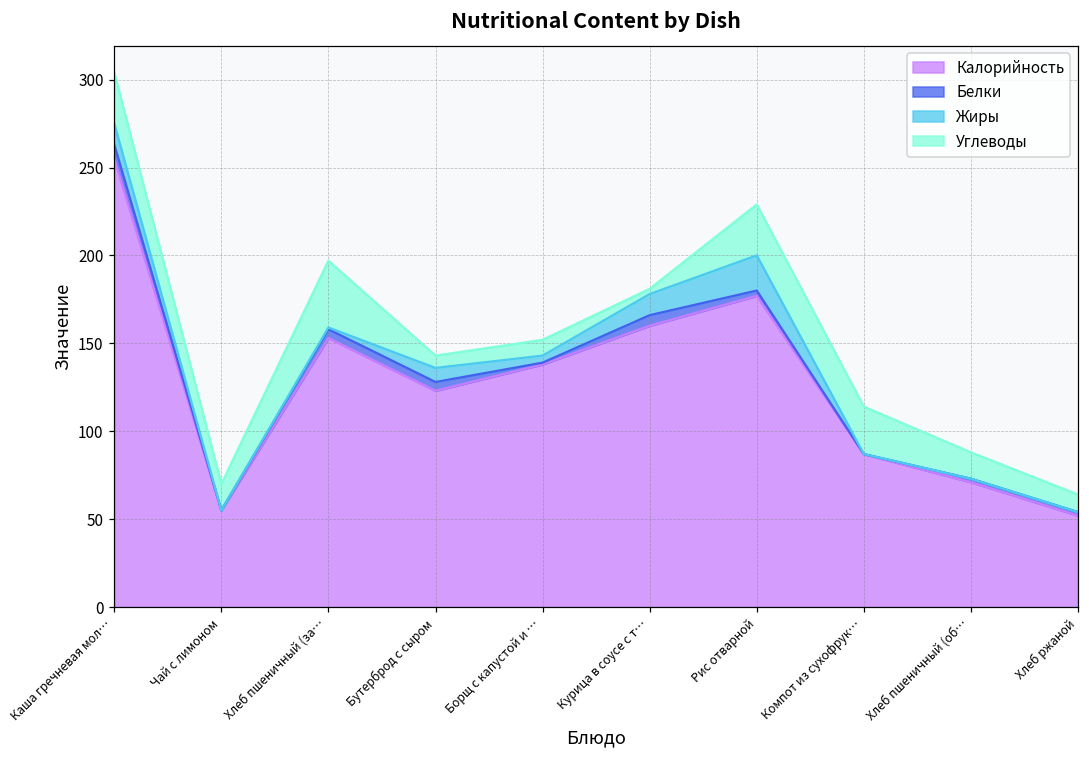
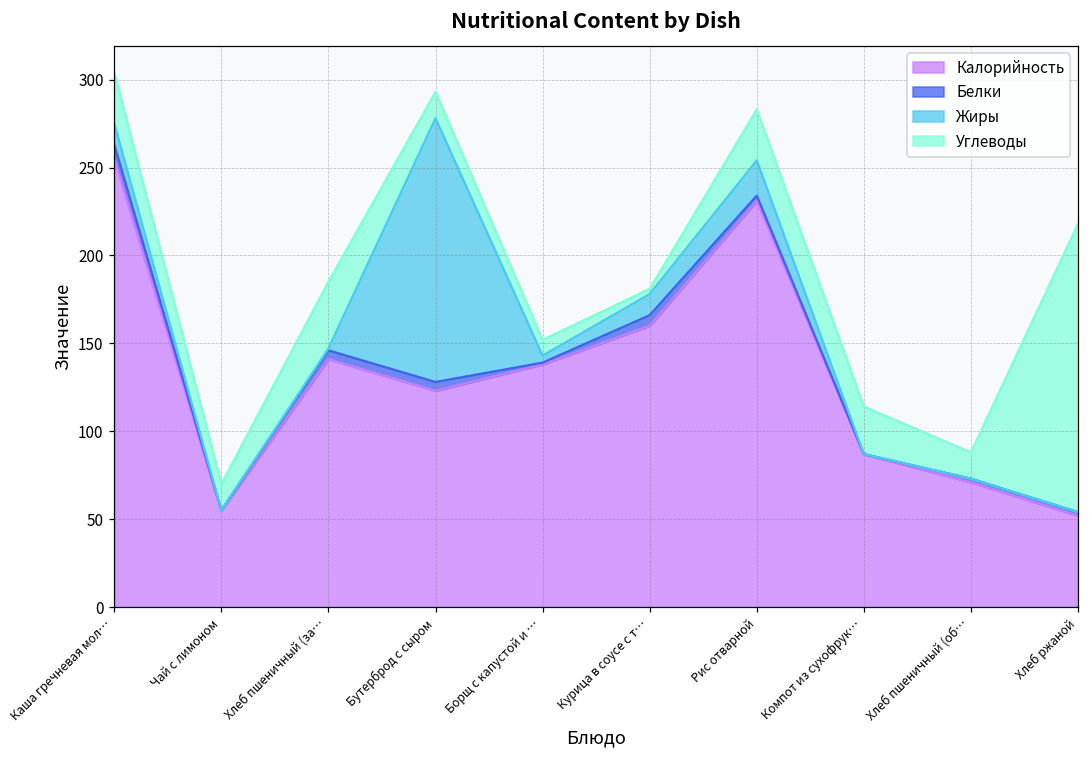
  {
    "Калорийность": {
      "Каша гречневая мол…": 255,
-     "Хлеб пшеничный (за…": 153,
+     "Хлеб пшеничный (за…": 141,
      "Бутерброд с сыром": 123,
      "Курица в соусе с т…": 160,
-     "Рис отварной": 177,
+     "Рис отварной": 231,
      "Хлеб пшеничный (об…": 71,
      "Хлеб ржаной": 52
    },
    "Белки": {
      "Каша гречневая мол…": 8,
      "Бутерброд с сыром": 5,
      "Курица в соусе с т…": 6,
      "Рис отварной": 3
    },
    "Жиры": {
      "Каша гречневая мол…": 12,
-     "Бутерброд с сыром": 8,
+     "Бутерброд с сыром": 150,
      "Борщ с капустой и …": 4,
      "Курица в соусе с т…": 12,
      "Рис отварной": 20
    },
    "Углеводы": {
      "Каша гречневая мол…": 29,
      "Чай с лимоном": 15,
      "Хлеб пшеничный (за…": 38,
-     "Бутерброд с сыром": 7,
+     "Бутерброд с сыром": 15,
      "Борщ с капустой и …": 9,
      "Курица в соусе с т…": 3,
      "Рис отварной": 29,
      "Компот из сухофрук…": 27,
      "Хлеб пшеничный (об…": 15,
-     "Хлеб ржаной": 10
+     "Хлеб ржаной": 164
    }
  }
